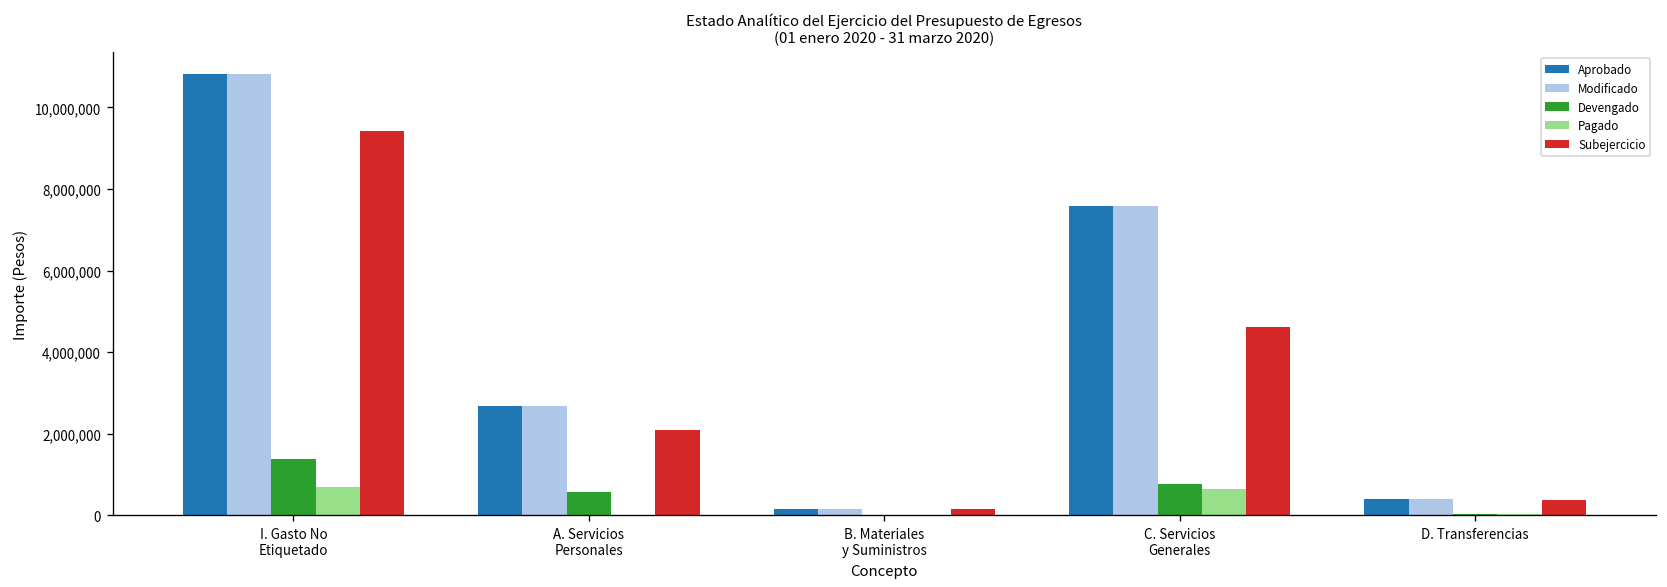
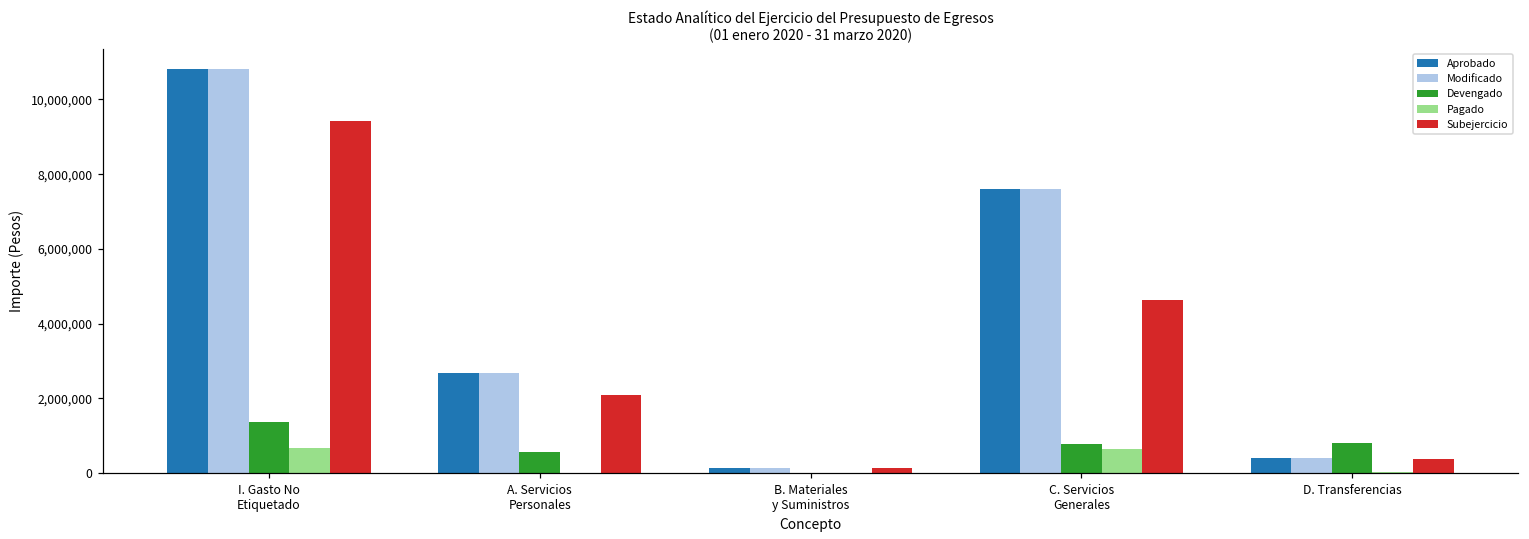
  {
    "Aprobado": {
      "I. Gasto No Etiquetado": "10,800,000",
      "A. Servicios Personales": "2,700,000",
      "B. Materiales y Suministros": "100,000",
      "C. Servicios Generales": "7,600,000",
      "D. Transferencias": "400,000"
    },
    "Modificado": {
      "I. Gasto No Etiquetado": "10,800,000",
      "A. Servicios Personales": "2,700,000",
      "B. Materiales y Suministros": "100,000",
      "C. Servicios Generales": "7,600,000",
      "D. Transferencias": "400,000"
    },
    "Devengado": {
      "I. Gasto No Etiquetado": "1,400,000",
      "A. Servicios Personales": "600,000",
      "C. Servicios Generales": "800,000",
-     "D. Transferencias": "0"
+     "D. Transferencias": "800,000"
    },
    "Pagado": {
      "I. Gasto No Etiquetado": "700,000",
      "A. Servicios Personales": "0",
      "C. Servicios Generales": "600,000"
    },
    "Subejercicio": {
      "I. Gasto No Etiquetado": "9,400,000",
      "A. Servicios Personales": "2,100,000",
      "B. Materiales y Suministros": "100,000",
      "C. Servicios Generales": "4,600,000",
      "D. Transferencias": "400,000"
    }
  }
